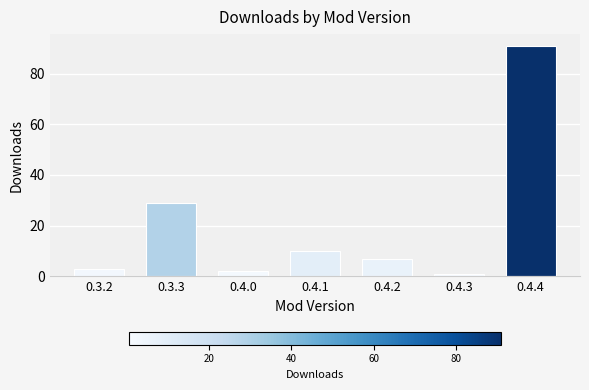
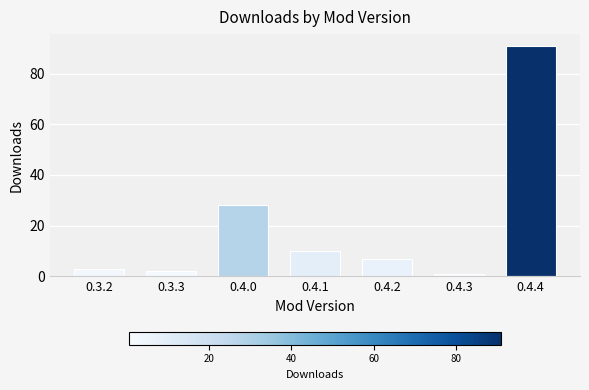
  {
    "0.3.2": 3,
-   "0.3.3": 29,
-   "0.4.0": 2,
+   "0.3.3": 2,
+   "0.4.0": 28,
    "0.4.1": 10,
    "0.4.2": 7,
    "0.4.3": 1,
    "0.4.4": 91
  }
